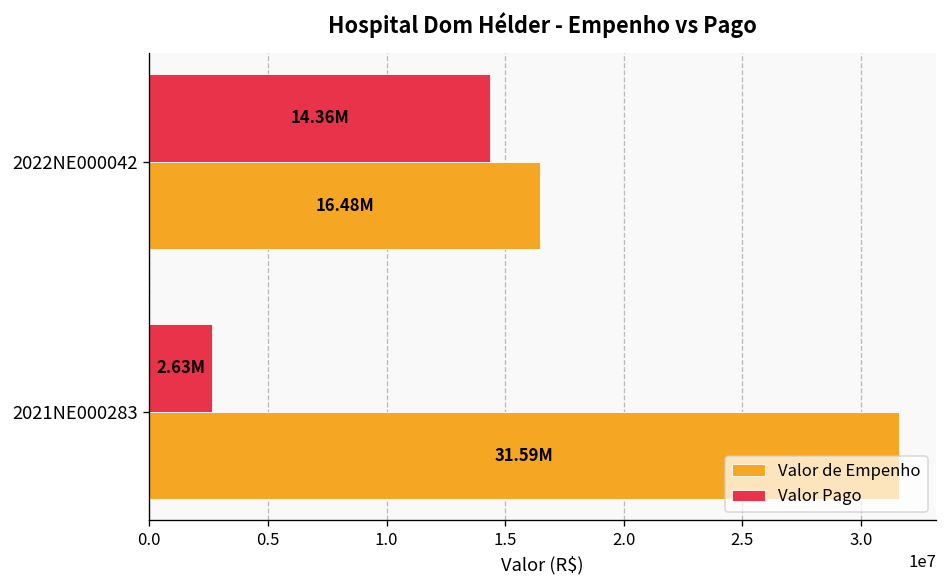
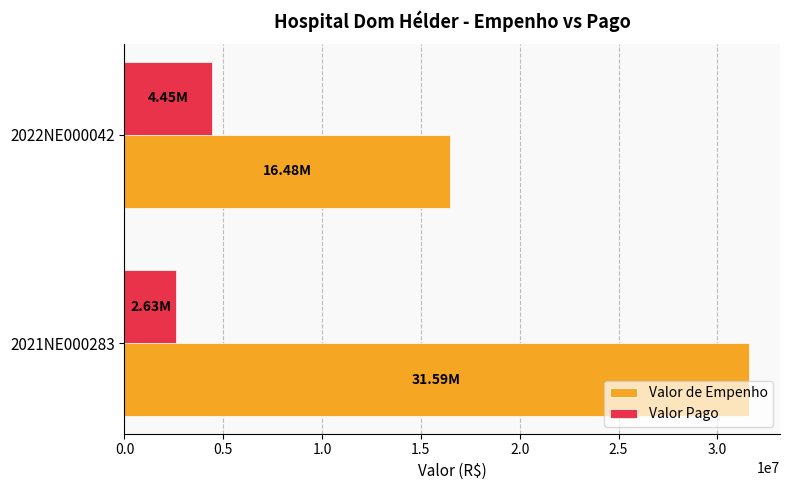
  {
    "Valor de Empenho": {
      "2022NE000042": "16.48M",
      "2021NE000283": "31.59M"
    },
    "Valor Pago": {
-     "2022NE000042": "14.36M",
+     "2022NE000042": "4.45M",
      "2021NE000283": "2.63M"
    }
  }
